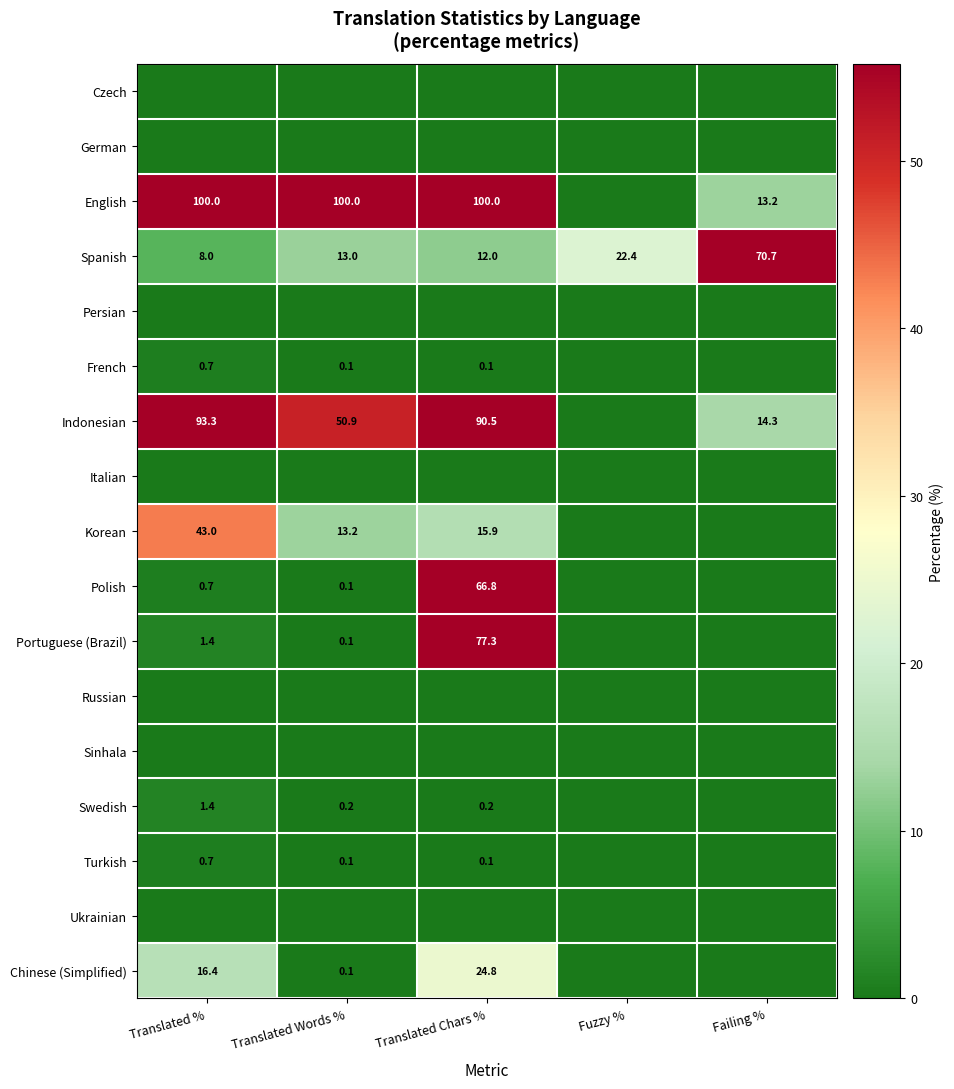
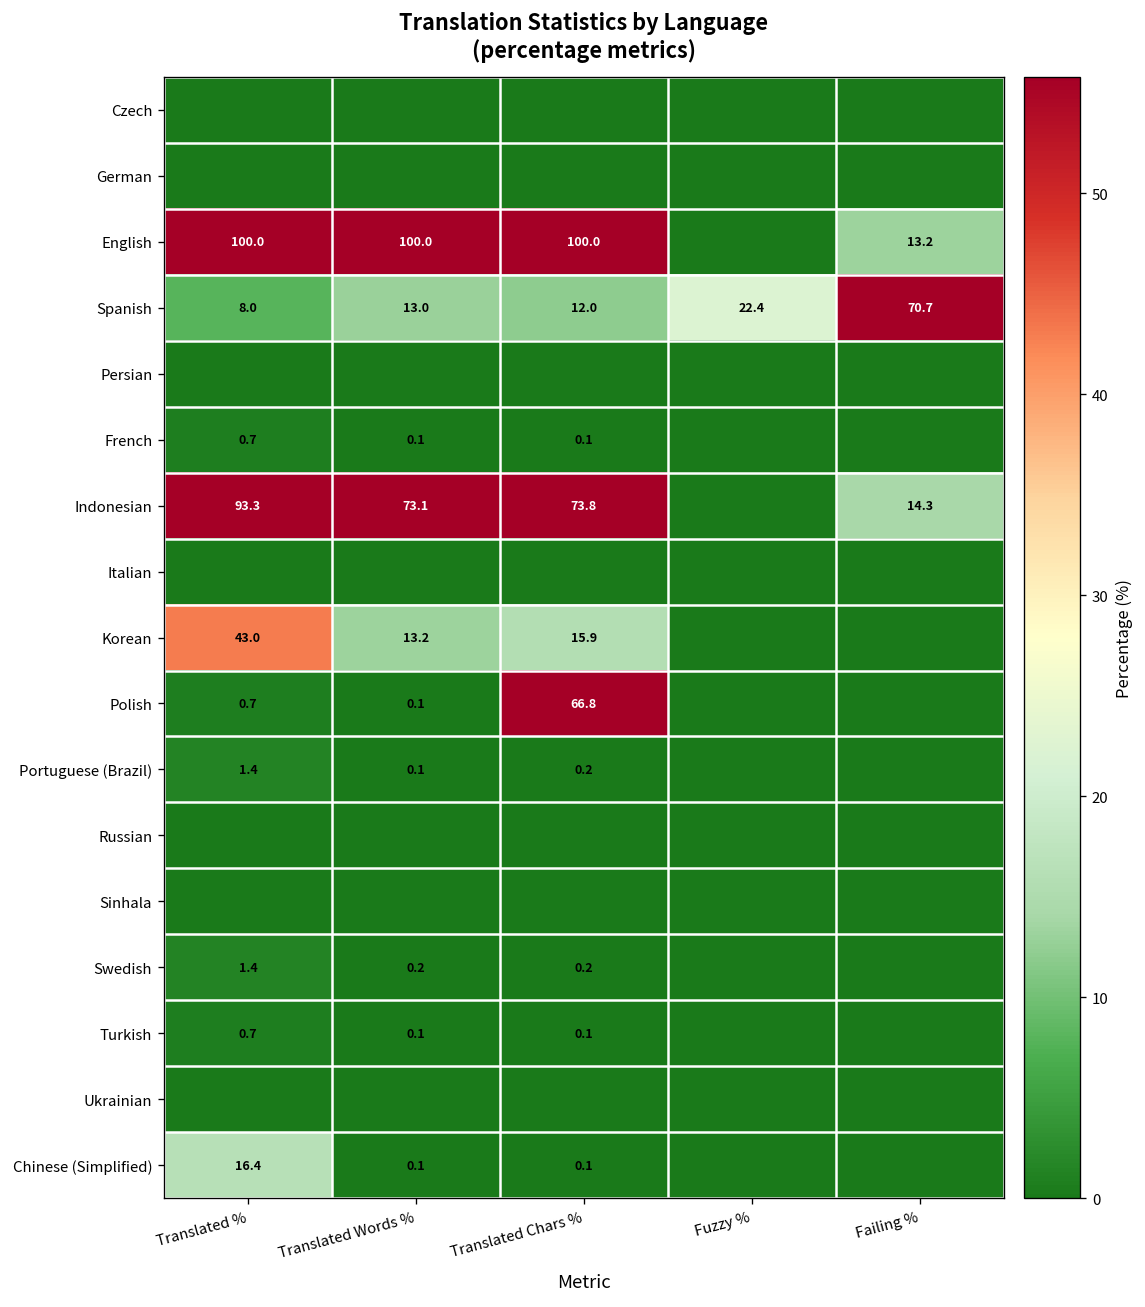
  {
    "English": {
      "Translated %": 100.0,
      "Translated Words %": 100.0,
      "Translated Chars %": 100.0,
      "Failing %": 13.2
    },
    "Spanish": {
      "Translated %": 8.0,
      "Translated Words %": 13.0,
      "Translated Chars %": 12.0,
      "Fuzzy %": 22.4,
      "Failing %": 70.7
    },
    "French": {
      "Translated %": 0.7,
      "Translated Words %": 0.1,
      "Translated Chars %": 0.1
    },
    "Indonesian": {
      "Translated %": 93.3,
-     "Translated Words %": 50.9,
-     "Translated Chars %": 90.5,
+     "Translated Words %": 73.1,
+     "Translated Chars %": 73.8,
      "Failing %": 14.3
    },
    "Korean": {
      "Translated %": 43.0,
      "Translated Words %": 13.2,
      "Translated Chars %": 15.9
    },
    "Polish": {
      "Translated %": 0.7,
      "Translated Words %": 0.1,
      "Translated Chars %": 66.8
    },
    "Portuguese (Brazil)": {
      "Translated %": 1.4,
      "Translated Words %": 0.1,
-     "Translated Chars %": 77.3
+     "Translated Chars %": 0.2
    },
    "Swedish": {
      "Translated %": 1.4,
      "Translated Words %": 0.2,
      "Translated Chars %": 0.2
    },
    "Turkish": {
      "Translated %": 0.7,
      "Translated Words %": 0.1,
      "Translated Chars %": 0.1
    },
    "Chinese (Simplified)": {
      "Translated %": 16.4,
      "Translated Words %": 0.1,
-     "Translated Chars %": 24.8
+     "Translated Chars %": 0.1
    }
  }
